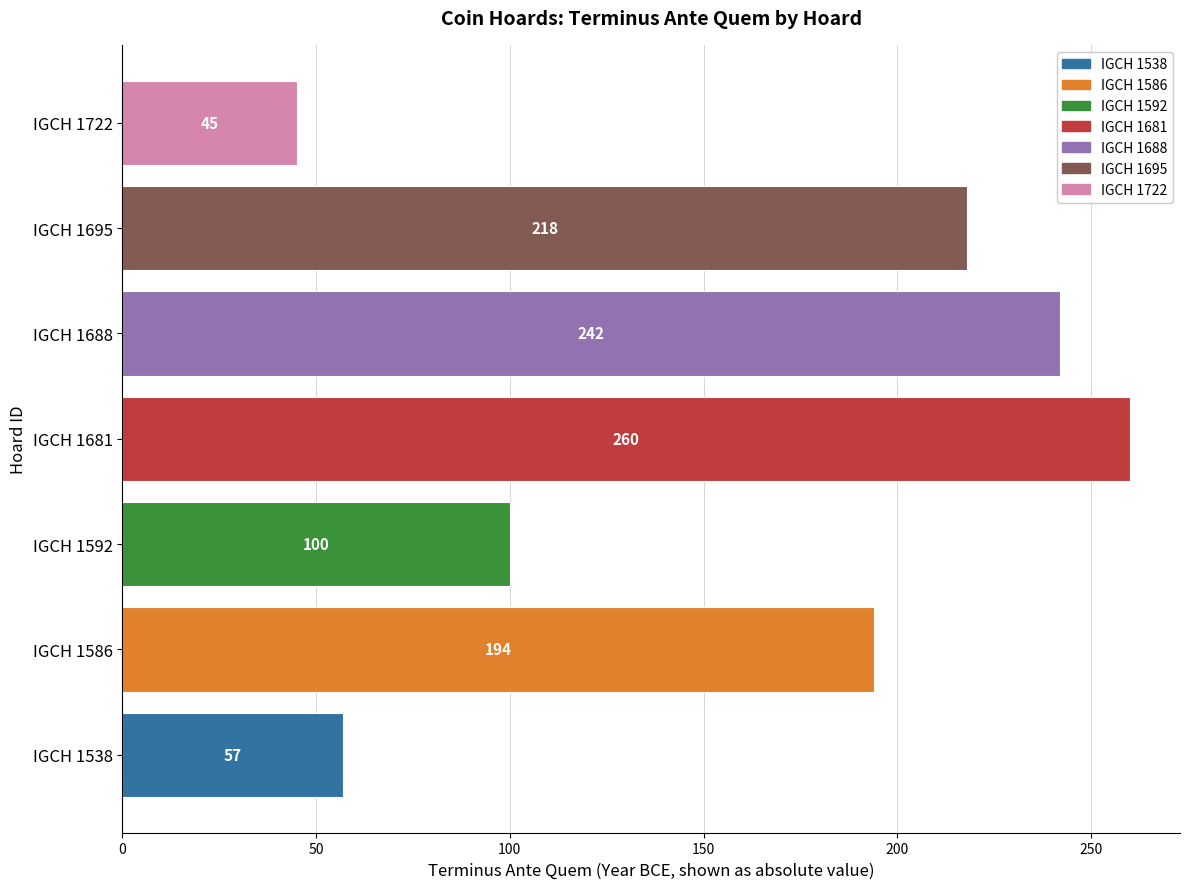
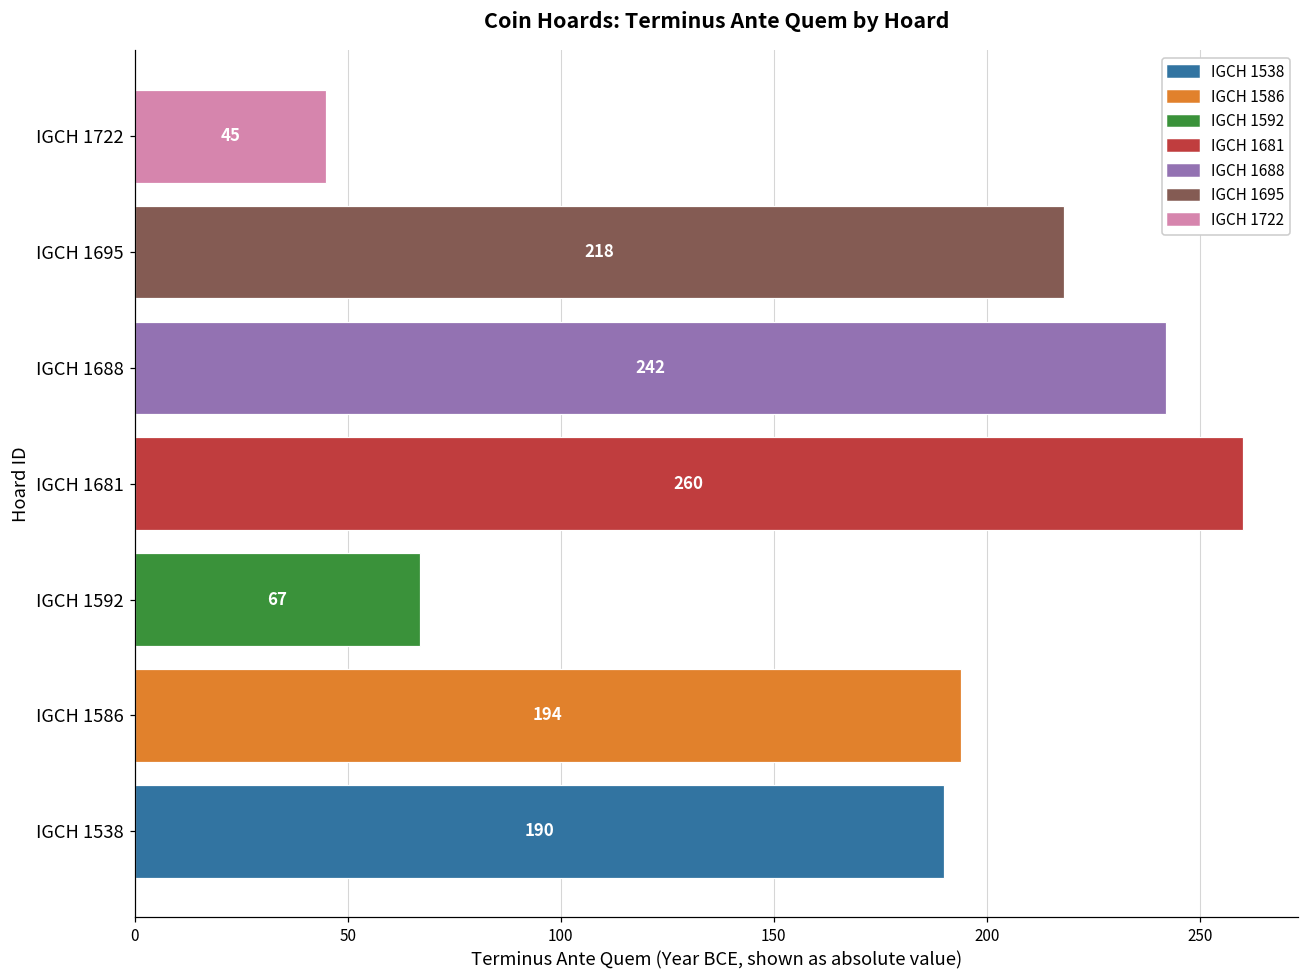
  {
    "IGCH 1722": 45,
    "IGCH 1695": 218,
    "IGCH 1688": 242,
    "IGCH 1681": 260,
-   "IGCH 1592": 100,
+   "IGCH 1592": 67,
    "IGCH 1586": 194,
-   "IGCH 1538": 57
+   "IGCH 1538": 190
  }
